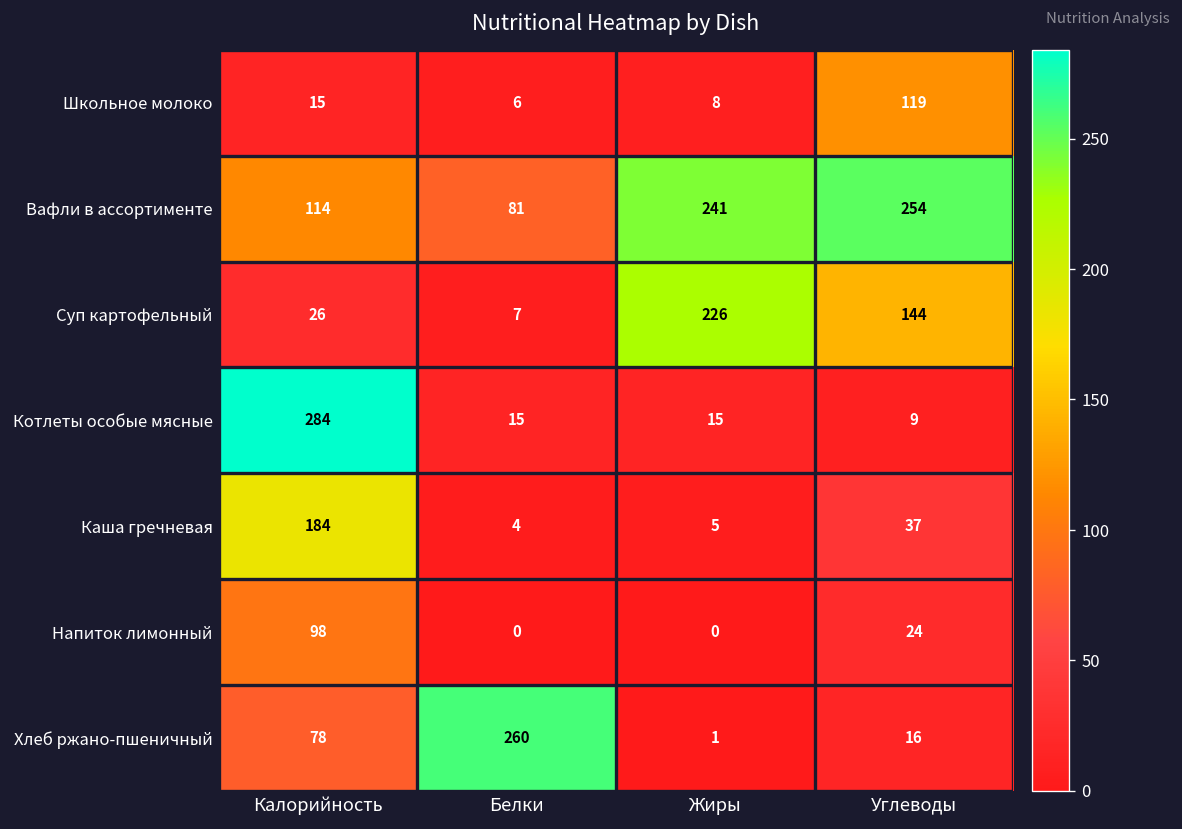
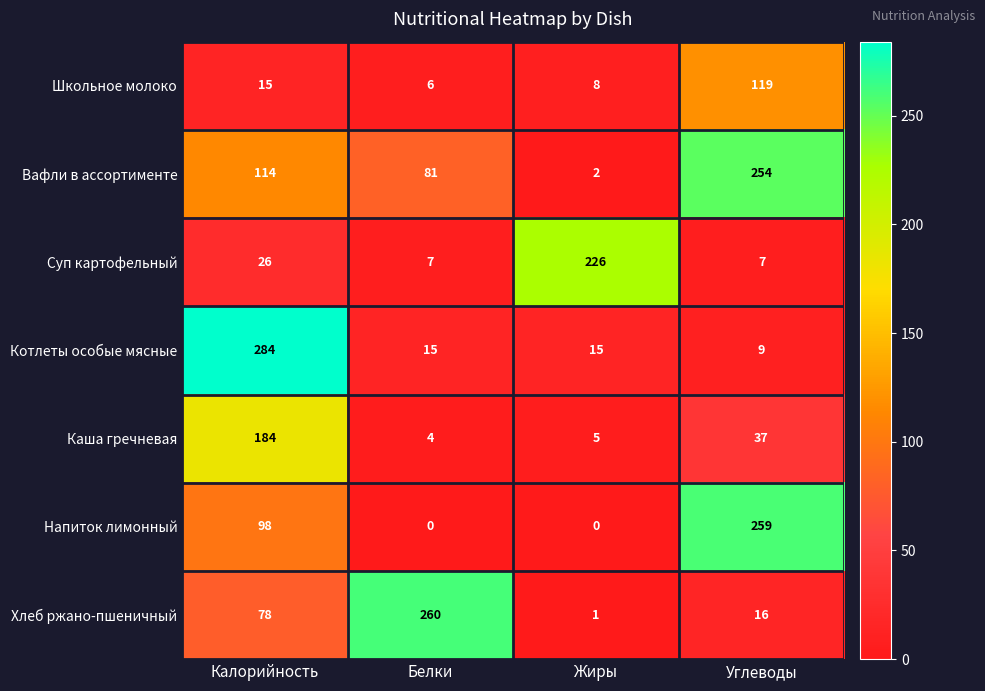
  {
    "Школьное молоко": {
      "Калорийность": 15,
      "Белки": 6,
      "Жиры": 8,
      "Углеводы": 119
    },
    "Вафли в ассортименте": {
      "Калорийность": 114,
      "Белки": 81,
-     "Жиры": 241,
+     "Жиры": 2,
      "Углеводы": 254
    },
    "Суп картофельный": {
      "Калорийность": 26,
      "Белки": 7,
      "Жиры": 226,
-     "Углеводы": 144
+     "Углеводы": 7
    },
    "Котлеты особые мясные": {
      "Калорийность": 284,
      "Белки": 15,
      "Жиры": 15,
      "Углеводы": 9
    },
    "Каша гречневая": {
      "Калорийность": 184,
      "Белки": 4,
      "Жиры": 5,
      "Углеводы": 37
    },
    "Напиток лимонный": {
      "Калорийность": 98,
      "Белки": 0,
      "Жиры": 0,
-     "Углеводы": 24
+     "Углеводы": 259
    },
    "Хлеб ржано-пшеничный": {
      "Калорийность": 78,
      "Белки": 260,
      "Жиры": 1,
      "Углеводы": 16
    }
  }
